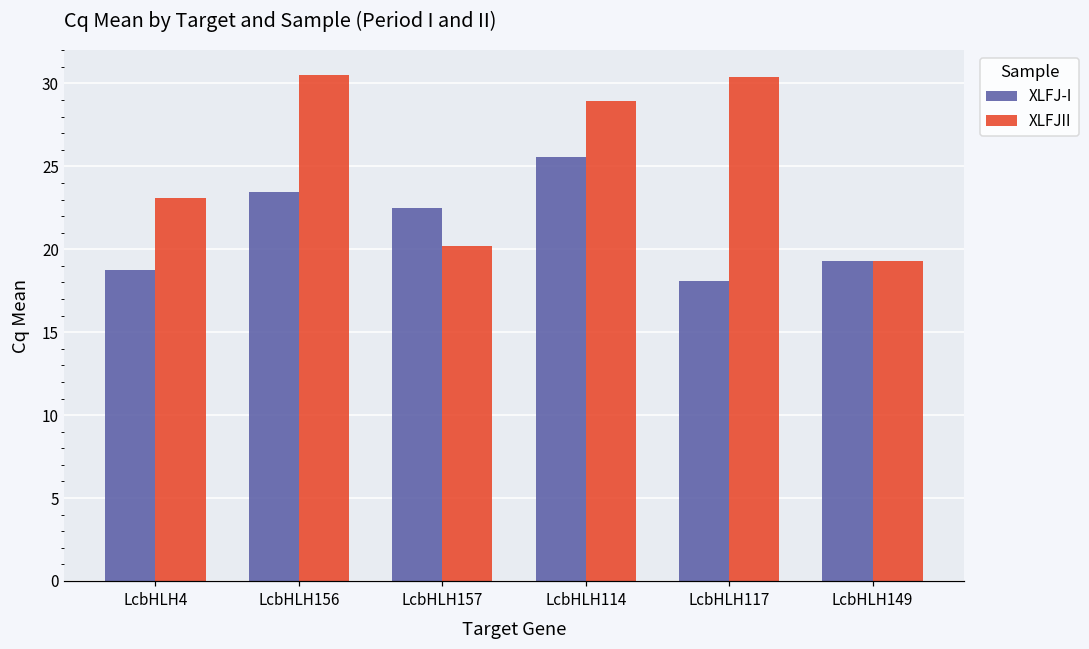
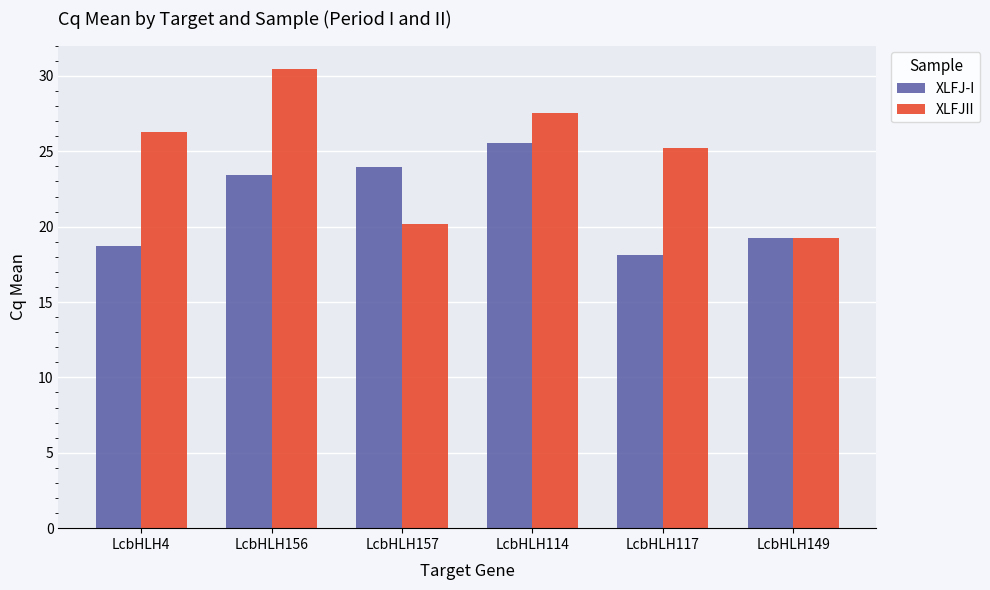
  {
    "XLFJ-I": {
      "LcbHLH4": 18.7,
      "LcbHLH156": 23.5,
-     "LcbHLH157": 22.5,
+     "LcbHLH157": 24.0,
      "LcbHLH114": 25.6,
      "LcbHLH117": 18.1,
      "LcbHLH149": 19.3
    },
    "XLFJII": {
-     "LcbHLH4": 23.1,
+     "LcbHLH4": 26.3,
      "LcbHLH156": 30.5,
      "LcbHLH157": 20.2,
-     "LcbHLH114": 28.9,
-     "LcbHLH117": 30.4,
+     "LcbHLH114": 27.6,
+     "LcbHLH117": 25.2,
      "LcbHLH149": 19.3
    }
  }
